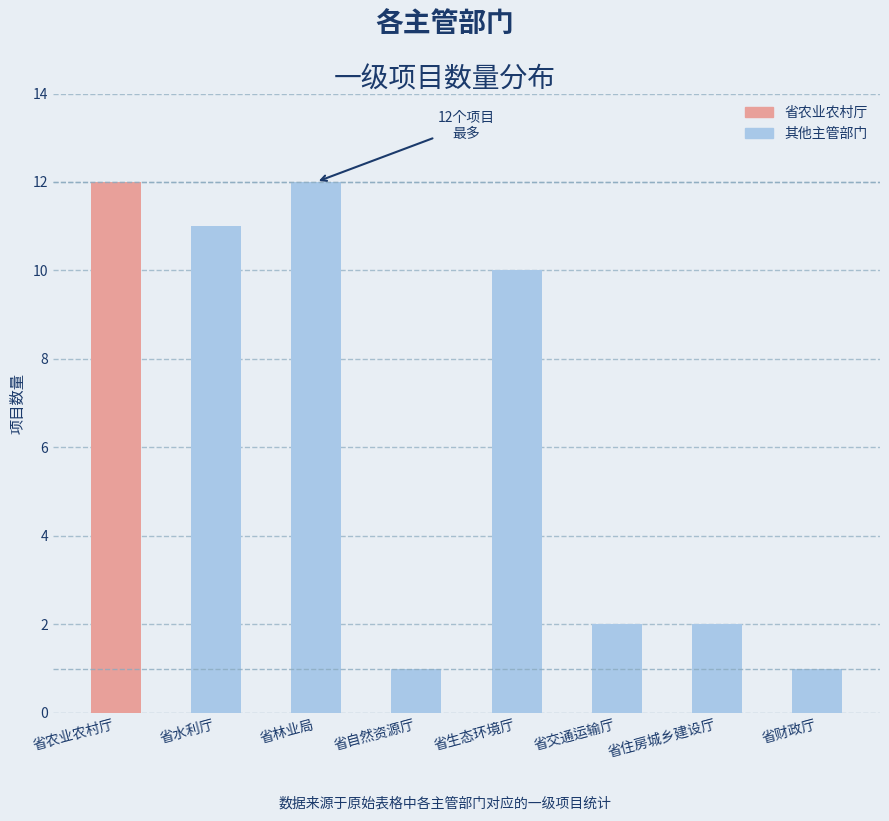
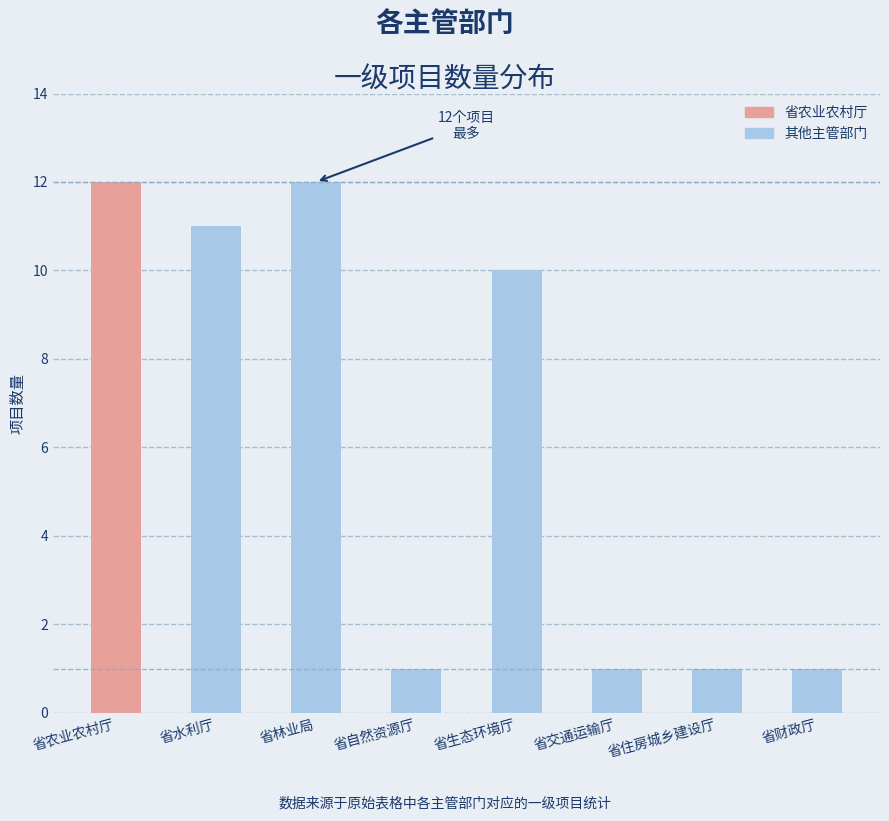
  {
    "省农业农村厅": 12,
    "省水利厅": 11,
    "省自然资源厅": 1,
    "省生态环境厅": 10,
-   "省交通运输厅": 2,
-   "省住房城乡建设厅": 2,
+   "省交通运输厅": 1,
+   "省住房城乡建设厅": 1,
    "省财政厅": 1
  }
